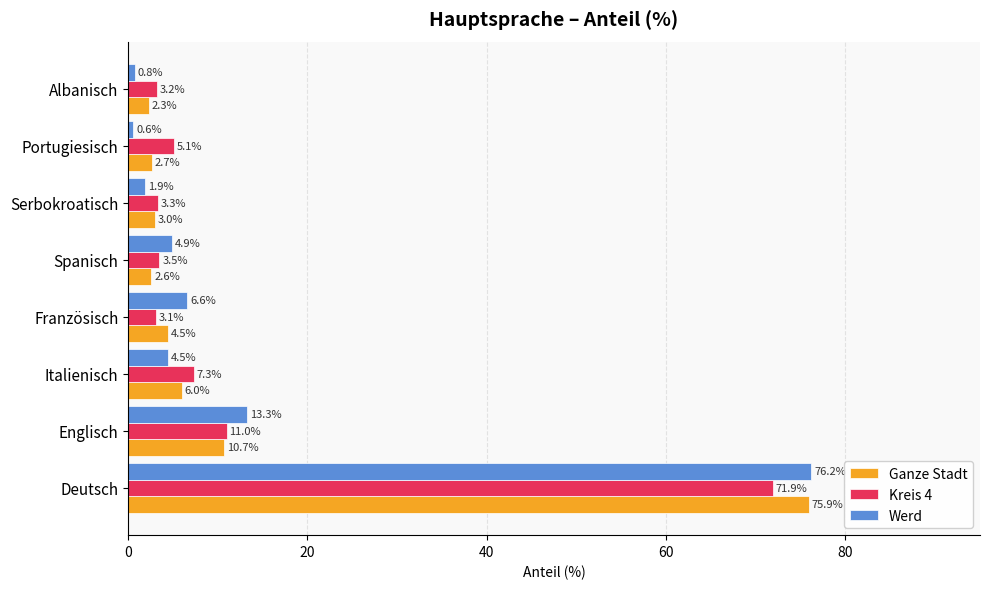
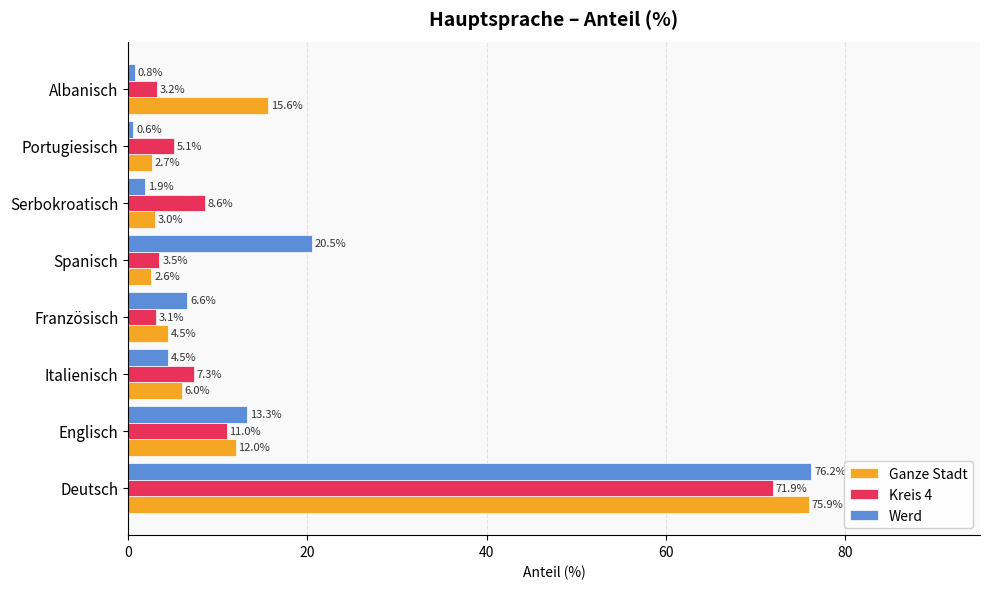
  {
    "Ganze Stadt": {
-     "Albanisch": "2.3%",
+     "Albanisch": "15.6%",
      "Portugiesisch": "2.7%",
      "Serbokroatisch": "3.0%",
      "Spanisch": "2.6%",
      "Französisch": "4.5%",
      "Italienisch": "6.0%",
-     "Englisch": "10.7%",
+     "Englisch": "12.0%",
      "Deutsch": "75.9%"
    },
    "Kreis 4": {
      "Albanisch": "3.2%",
      "Portugiesisch": "5.1%",
-     "Serbokroatisch": "3.3%",
+     "Serbokroatisch": "8.6%",
      "Spanisch": "3.5%",
      "Französisch": "3.1%",
      "Italienisch": "7.3%",
      "Englisch": "11.0%",
      "Deutsch": "71.9%"
    },
    "Werd": {
      "Albanisch": "0.8%",
      "Portugiesisch": "0.6%",
      "Serbokroatisch": "1.9%",
-     "Spanisch": "4.9%",
+     "Spanisch": "20.5%",
      "Französisch": "6.6%",
      "Italienisch": "4.5%",
      "Englisch": "13.3%"
    }
  }
